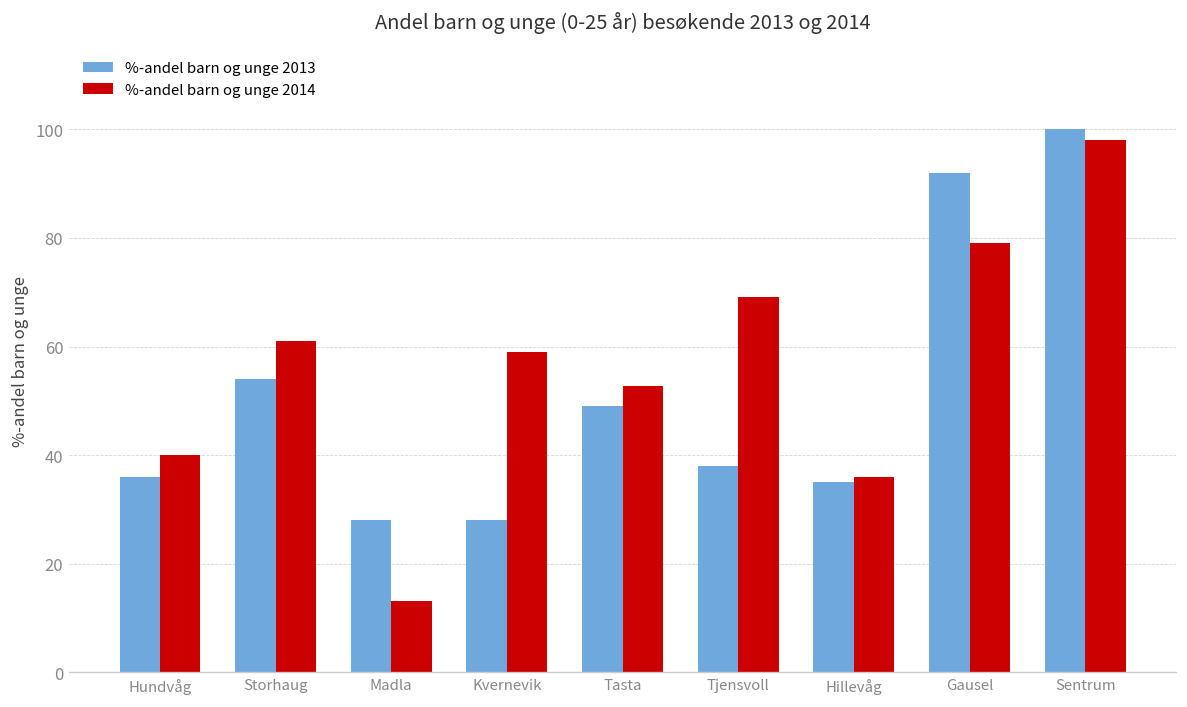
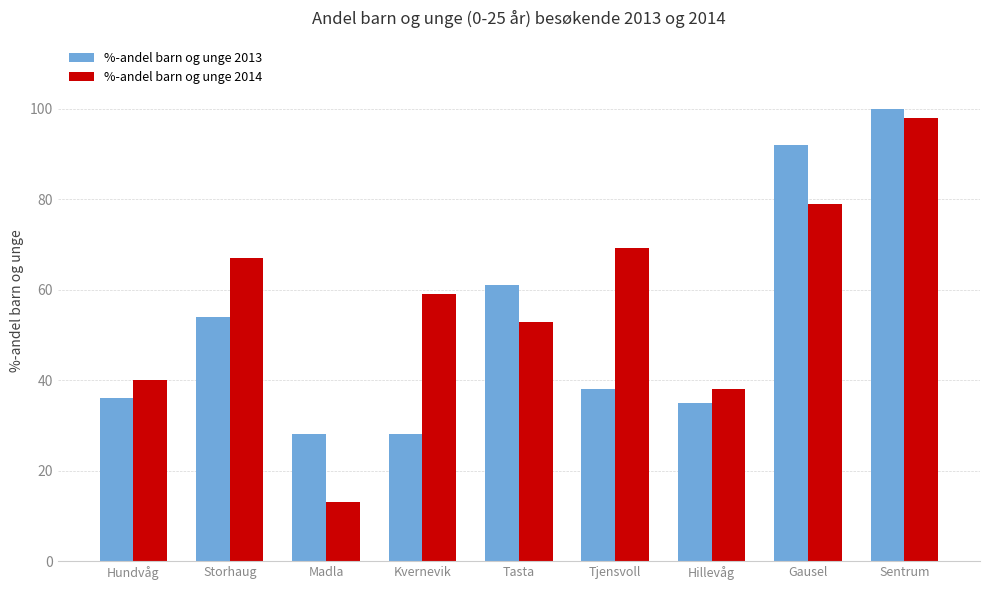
  {
    "%-andel barn og unge 2013": {
      "Hundvåg": 36,
      "Storhaug": 54,
      "Madla": 28,
      "Kvernevik": 28,
-     "Tasta": 49,
+     "Tasta": 61,
      "Tjensvoll": 38,
      "Hillevåg": 35,
      "Gausel": 92,
      "Sentrum": 100
    },
    "%-andel barn og unge 2014": {
      "Hundvåg": 40,
-     "Storhaug": 61,
+     "Storhaug": 67,
      "Madla": 13,
      "Kvernevik": 59,
      "Tasta": 53,
      "Tjensvoll": 69,
-     "Hillevåg": 36,
+     "Hillevåg": 38,
      "Gausel": 79,
      "Sentrum": 98
    }
  }
